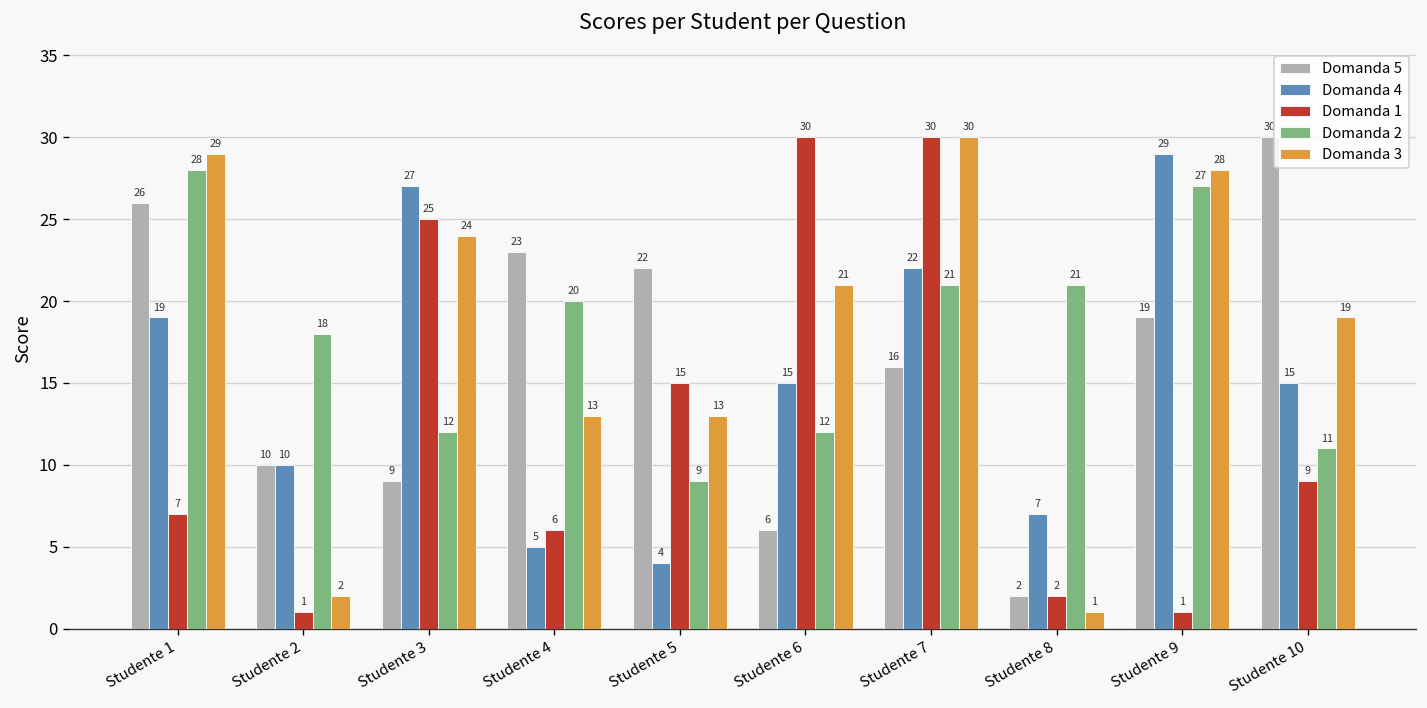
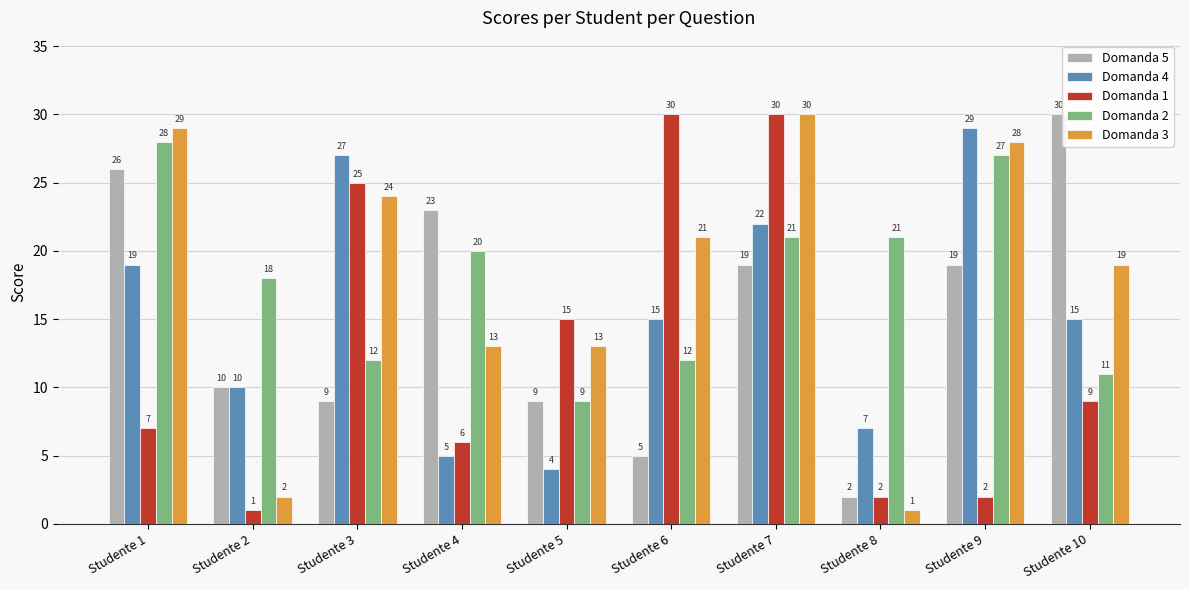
  {
    "Domanda 5": {
      "Studente 1": 26,
      "Studente 2": 10,
      "Studente 3": 9,
      "Studente 4": 23,
-     "Studente 5": 22,
-     "Studente 6": 6,
-     "Studente 7": 16,
+     "Studente 5": 9,
+     "Studente 6": 5,
+     "Studente 7": 19,
      "Studente 8": 2,
      "Studente 9": 19
    },
    "Domanda 4": {
      "Studente 1": 19,
      "Studente 2": 10,
      "Studente 3": 27,
      "Studente 4": 5,
      "Studente 5": 4,
      "Studente 6": 15,
      "Studente 7": 22,
      "Studente 8": 7,
      "Studente 9": 29,
      "Studente 10": 15
    },
    "Domanda 1": {
      "Studente 1": 7,
      "Studente 2": 1,
      "Studente 3": 25,
      "Studente 4": 6,
      "Studente 5": 15,
      "Studente 6": 30,
      "Studente 7": 30,
      "Studente 8": 2,
-     "Studente 9": 1,
+     "Studente 9": 2,
      "Studente 10": 9
    },
    "Domanda 2": {
      "Studente 1": 28,
      "Studente 2": 18,
      "Studente 3": 12,
      "Studente 4": 20,
      "Studente 5": 9,
      "Studente 6": 12,
      "Studente 7": 21,
      "Studente 8": 21,
      "Studente 9": 27,
      "Studente 10": 11
    },
    "Domanda 3": {
      "Studente 1": 29,
      "Studente 2": 2,
      "Studente 3": 24,
      "Studente 4": 13,
      "Studente 5": 13,
      "Studente 6": 21,
      "Studente 7": 30,
      "Studente 8": 1,
      "Studente 9": 28,
      "Studente 10": 19
    }
  }
